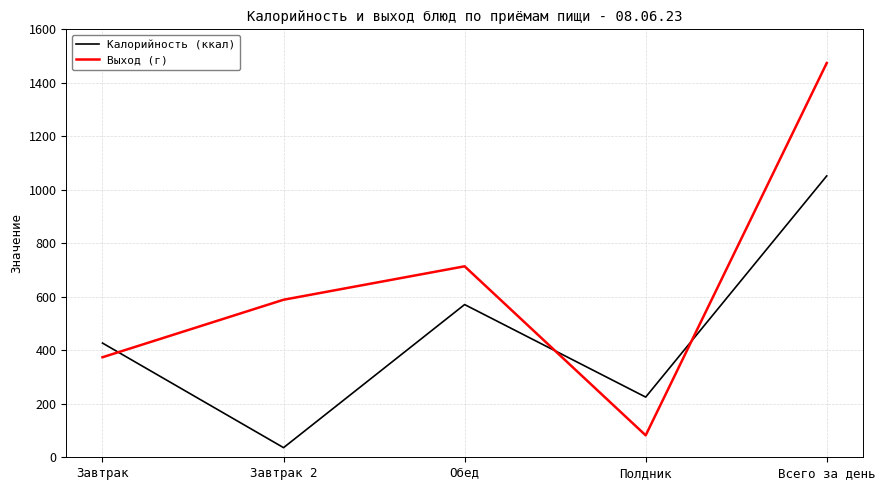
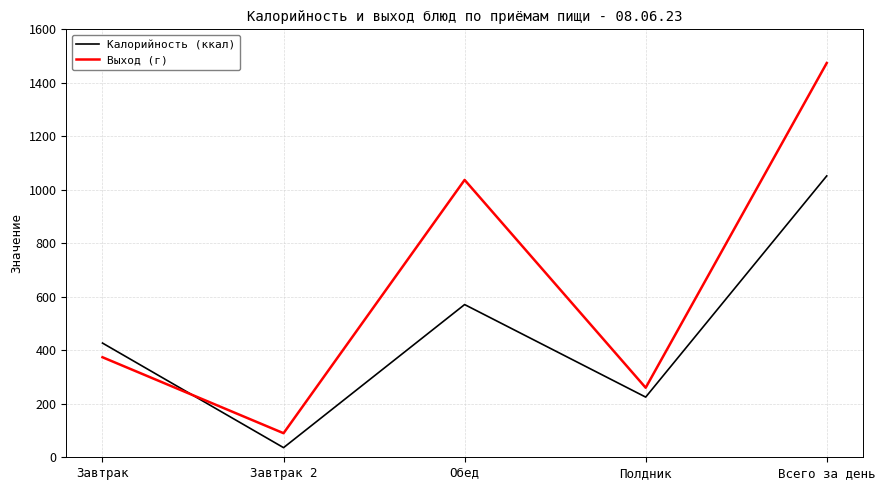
  {
    "Калорийность (ккал)": {
      "Завтрак": 430,
      "Завтрак 2": 40,
      "Обед": 570,
      "Полдник": 230,
      "Всего за день": 1050
    },
    "Выход (г)": {
      "Завтрак": 370,
-     "Завтрак 2": 590,
-     "Обед": 710,
-     "Полдник": 80,
+     "Завтрак 2": 90,
+     "Обед": 1040,
+     "Полдник": 260,
      "Всего за день": 1470
    }
  }
